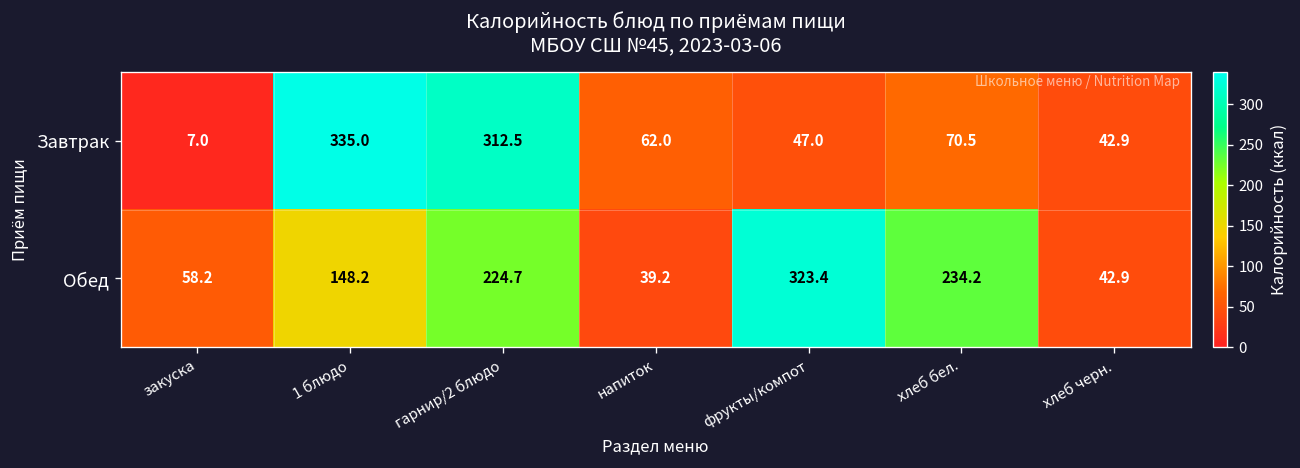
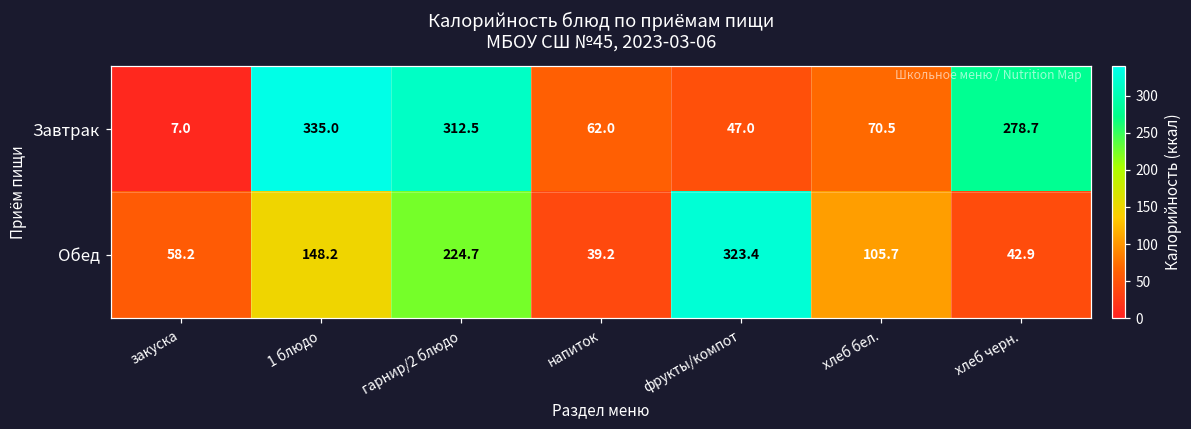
  {
    "Завтрак": {
      "закуска": 7.0,
      "1 блюдо": 335.0,
      "гарнир/2 блюдо": 312.5,
      "напиток": 62.0,
      "фрукты/компот": 47.0,
      "хлеб бел.": 70.5,
-     "хлеб черн.": 42.9
+     "хлеб черн.": 278.7
    },
    "Обед": {
      "закуска": 58.2,
      "1 блюдо": 148.2,
      "гарнир/2 блюдо": 224.7,
      "напиток": 39.2,
      "фрукты/компот": 323.4,
-     "хлеб бел.": 234.2,
+     "хлеб бел.": 105.7,
      "хлеб черн.": 42.9
    }
  }
